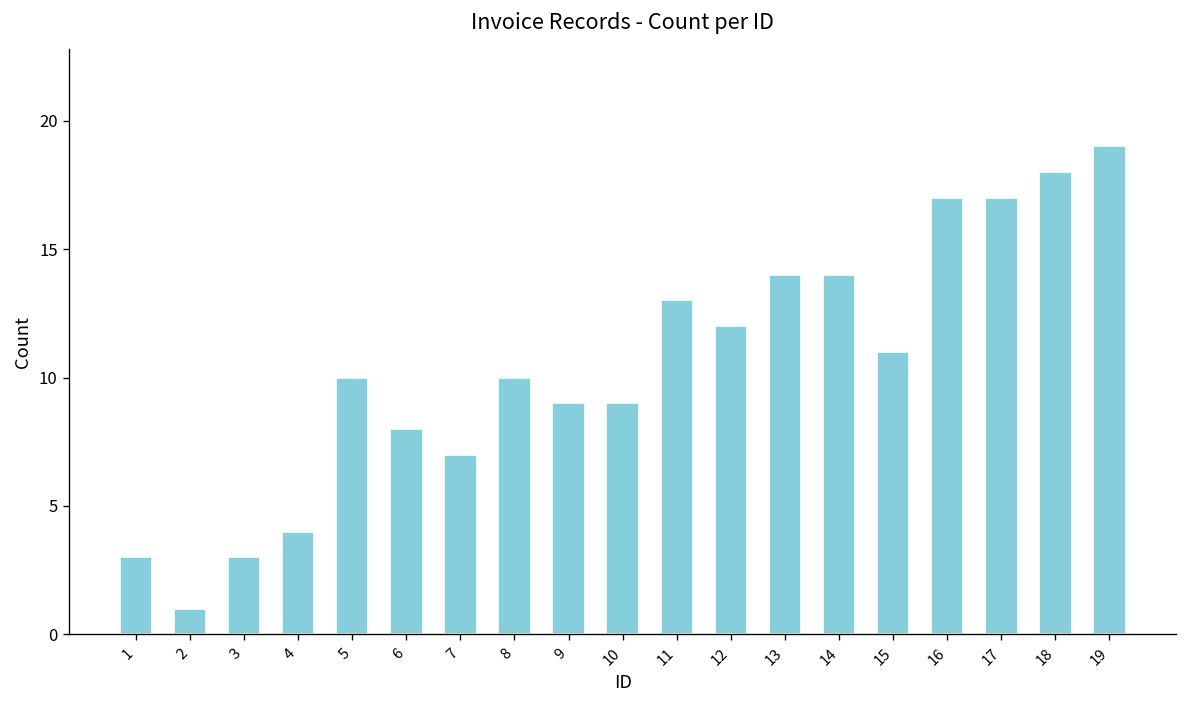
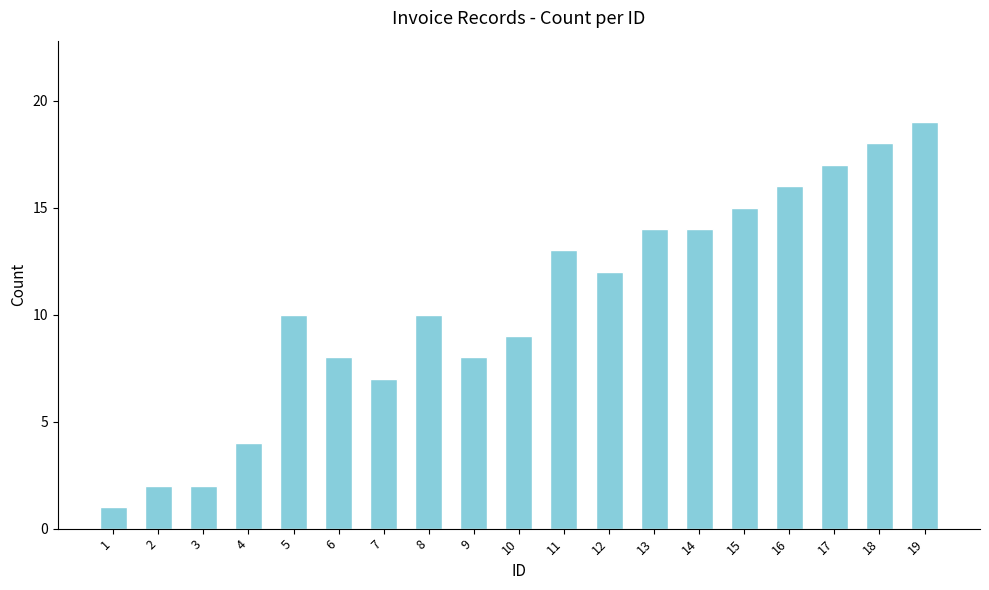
  {
-   "1": 3,
-   "2": 1,
-   "3": 3,
+   "1": 1,
+   "2": 2,
+   "3": 2,
    "4": 4,
    "5": 10,
    "6": 8,
    "7": 7,
    "8": 10,
-   "9": 9,
+   "9": 8,
    "10": 9,
    "11": 13,
    "12": 12,
    "13": 14,
    "14": 14,
-   "15": 11,
-   "16": 17,
+   "15": 15,
+   "16": 16,
    "17": 17,
    "18": 18,
    "19": 19
  }
